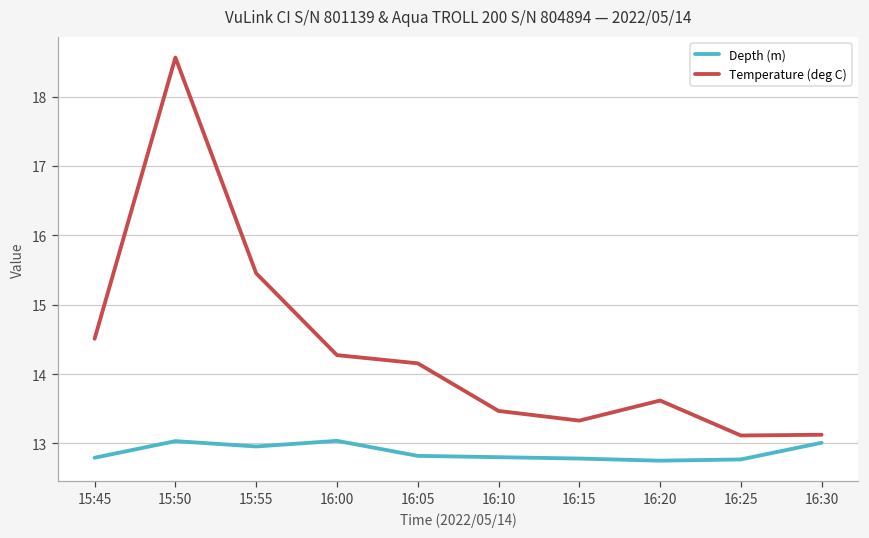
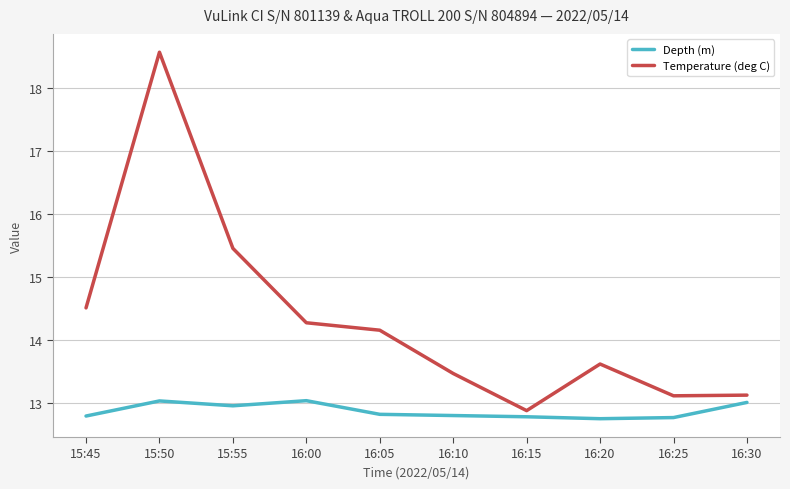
  {
    "Depth (m)": {
      "15:45": 12.8,
      "15:50": 13.0,
      "15:55": 13.0,
      "16:00": 13.0,
      "16:05": 12.8,
      "16:10": 12.8,
      "16:15": 12.8,
      "16:20": 12.8,
      "16:25": 12.8,
      "16:30": 13.0
    },
    "Temperature (deg C)": {
      "15:45": 14.5,
      "15:50": 18.6,
      "15:55": 15.5,
      "16:00": 14.3,
      "16:05": 14.2,
      "16:10": 13.5,
-     "16:15": 13.3,
+     "16:15": 12.9,
      "16:20": 13.6,
      "16:25": 13.1,
      "16:30": 13.1
    }
  }
